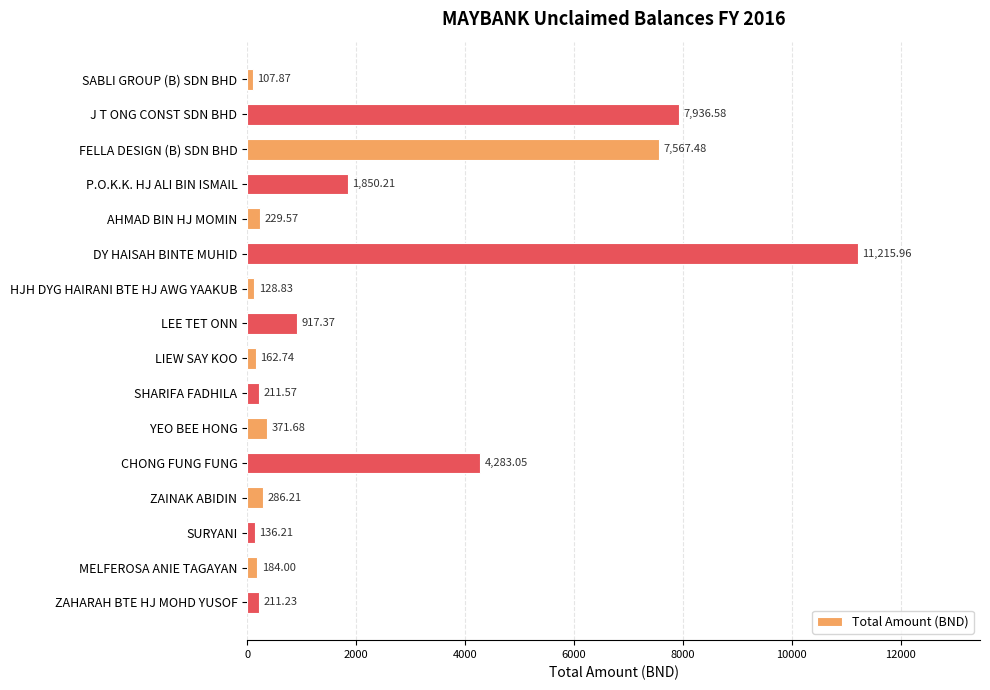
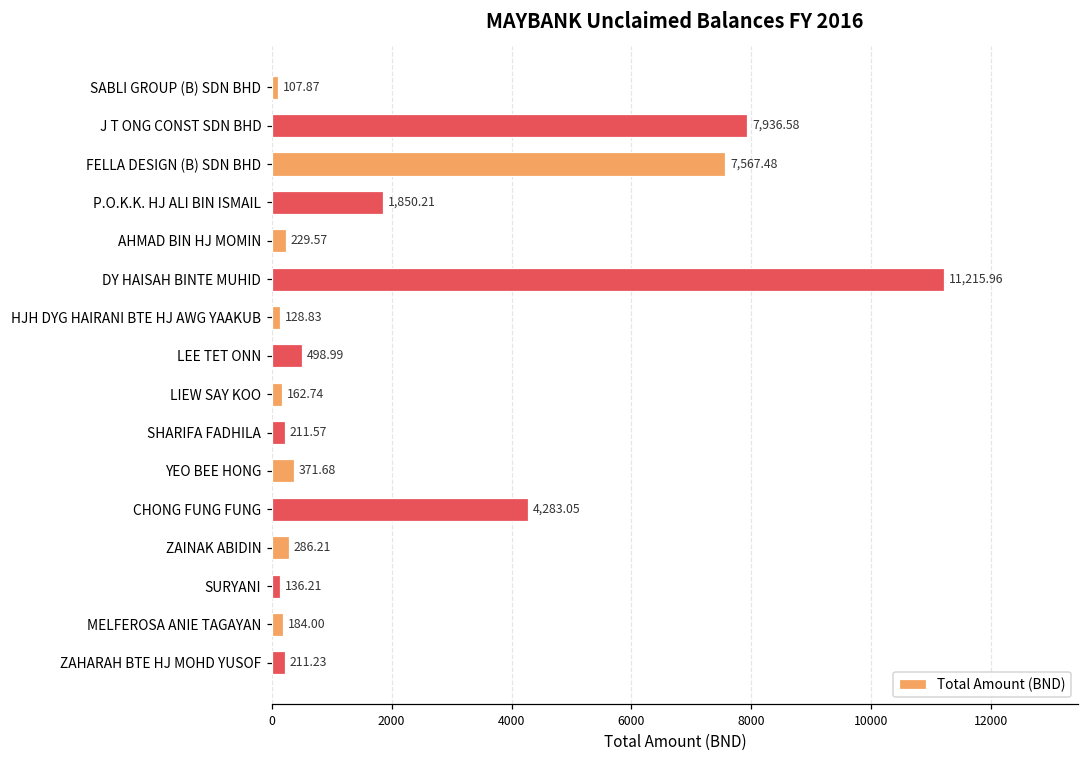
  {
    "SABLI GROUP (B) SDN BHD": "107.87",
    "J T ONG CONST SDN BHD": "7,936.58",
    "FELLA DESIGN (B) SDN BHD": "7,567.48",
    "P.O.K.K. HJ ALI BIN ISMAIL": "1,850.21",
    "AHMAD BIN HJ MOMIN": "229.57",
    "DY HAISAH BINTE MUHID": "11,215.96",
    "HJH DYG HAIRANI BTE HJ AWG YAAKUB": "128.83",
-   "LEE TET ONN": "917.37",
+   "LEE TET ONN": "498.99",
    "LIEW SAY KOO": "162.74",
    "SHARIFA FADHILA": "211.57",
    "YEO BEE HONG": "371.68",
    "CHONG FUNG FUNG": "4,283.05",
    "ZAINAK ABIDIN": "286.21",
    "SURYANI": "136.21",
    "MELFEROSA ANIE TAGAYAN": "184.00",
    "ZAHARAH BTE HJ MOHD YUSOF": "211.23"
  }
